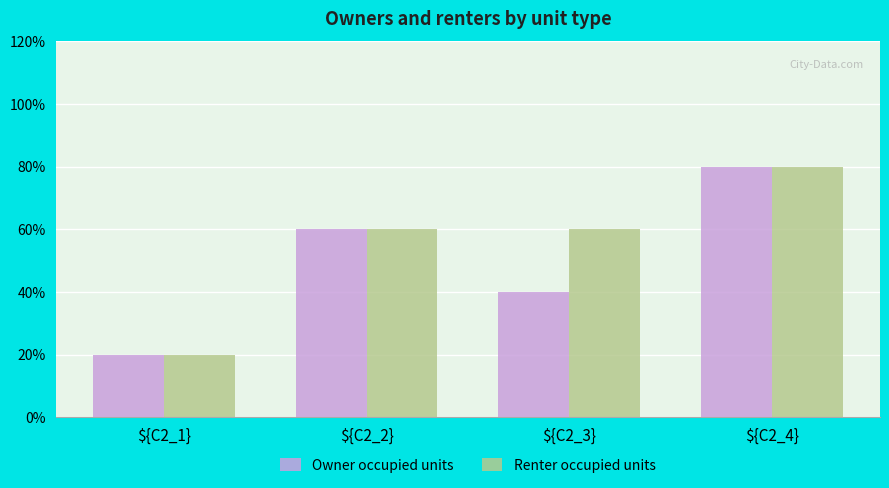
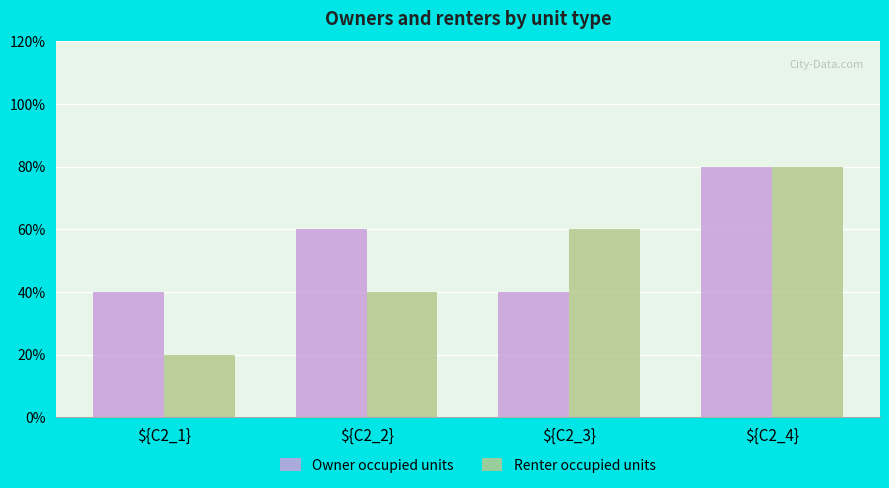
  {
    "Owner occupied units": {
-     "${C2_1}": "20%",
+     "${C2_1}": "40%",
      "${C2_2}": "60%",
      "${C2_3}": "40%",
      "${C2_4}": "80%"
    },
    "Renter occupied units": {
      "${C2_1}": "20%",
-     "${C2_2}": "60%",
+     "${C2_2}": "40%",
      "${C2_3}": "60%",
      "${C2_4}": "80%"
    }
  }
